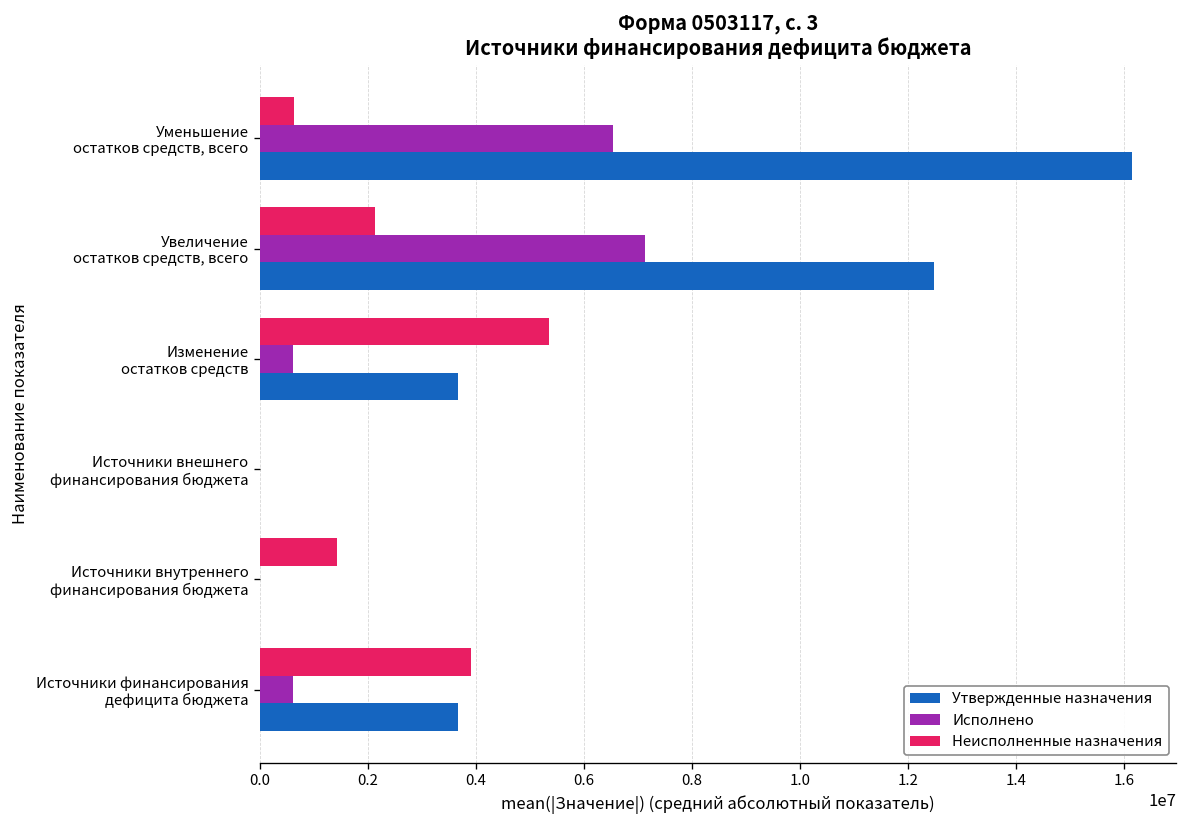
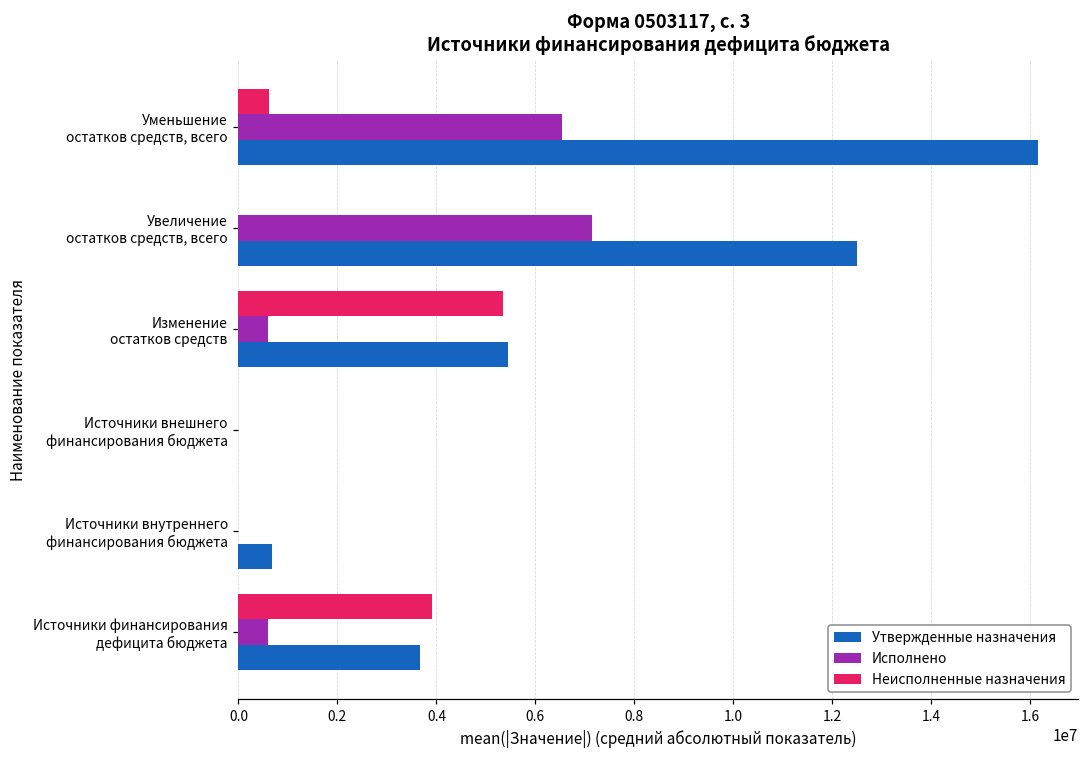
  {
    "Утвержденные назначения": {
      "Уменьшение остатков средств, всего": 16200000,
      "Увеличение остатков средств, всего": 12500000,
-     "Изменение остатков средств": 3700000,
+     "Изменение остатков средств": 5400000,
      "Источники внешнего финансирования бюджета": 0,
-     "Источники внутреннего финансирования бюджета": 0,
+     "Источники внутреннего финансирования бюджета": 700000,
      "Источники финансирования дефицита бюджета": 3700000
    },
    "Исполнено": {
      "Уменьшение остатков средств, всего": 6500000,
      "Увеличение остатков средств, всего": 7100000,
      "Изменение остатков средств": 600000,
      "Источники внешнего финансирования бюджета": 0,
      "Источники внутреннего финансирования бюджета": 0,
      "Источники финансирования дефицита бюджета": 600000
    },
    "Неисполненные назначения": {
      "Уменьшение остатков средств, всего": 600000,
-     "Увеличение остатков средств, всего": 2100000,
+     "Увеличение остатков средств, всего": 0,
      "Изменение остатков средств": 5300000,
      "Источники внешнего финансирования бюджета": 0,
-     "Источники внутреннего финансирования бюджета": 1400000,
+     "Источники внутреннего финансирования бюджета": 0,
      "Источники финансирования дефицита бюджета": 3900000
    }
  }
